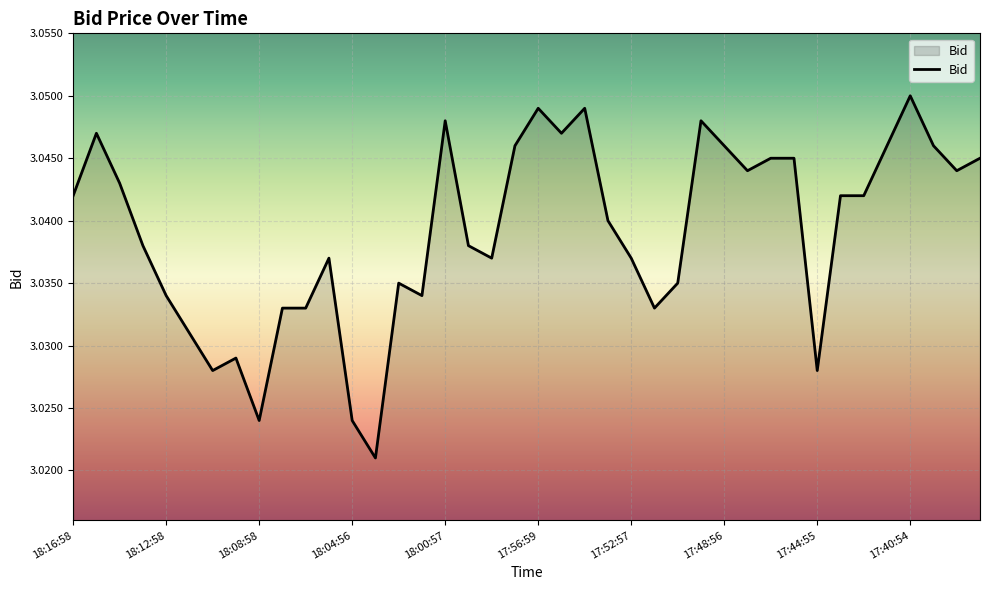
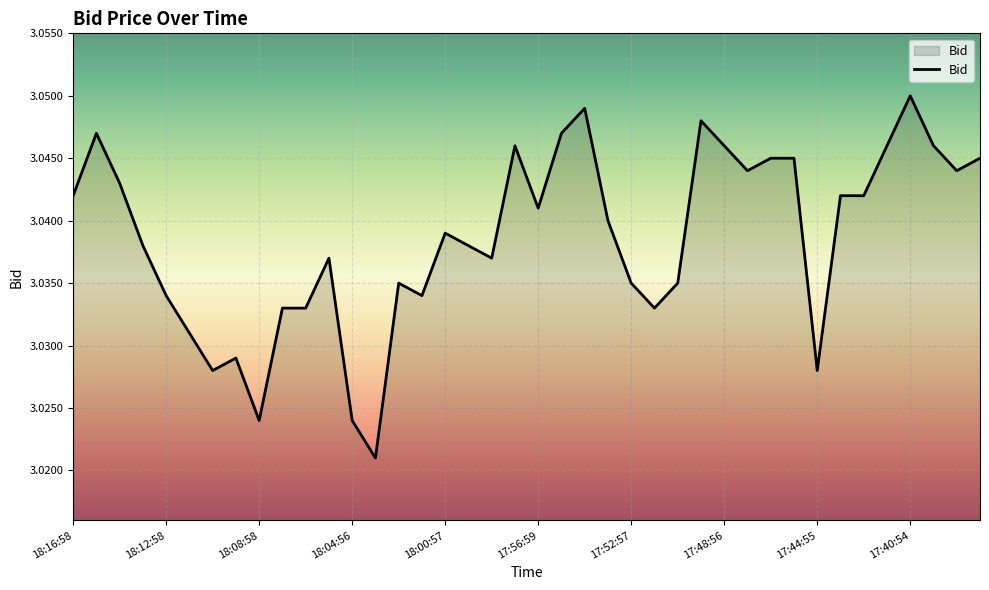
  {
    "18:16:58": 3.042,
    "18:12:58": 3.034,
    "18:08:58": 3.024,
    "18:04:56": 3.024,
-   "18:00:57": 3.048,
-   "17:56:59": 3.049,
-   "17:52:57": 3.037,
+   "18:00:57": 3.039,
+   "17:56:59": 3.041,
+   "17:52:57": 3.035,
    "17:48:56": 3.046,
    "17:44:55": 3.028,
    "17:40:54": 3.050
  }
